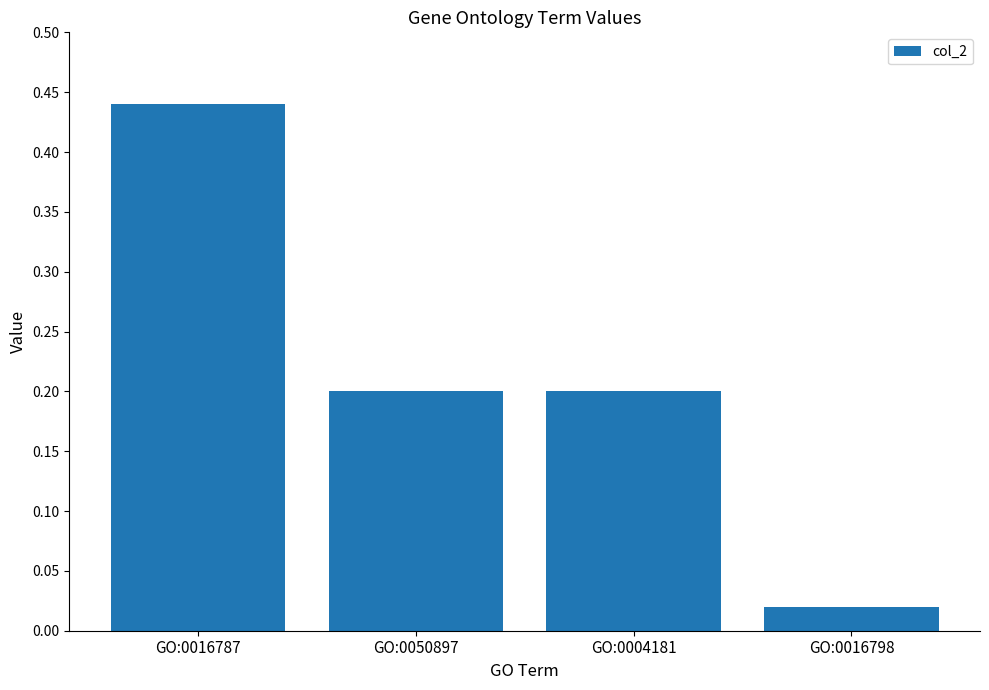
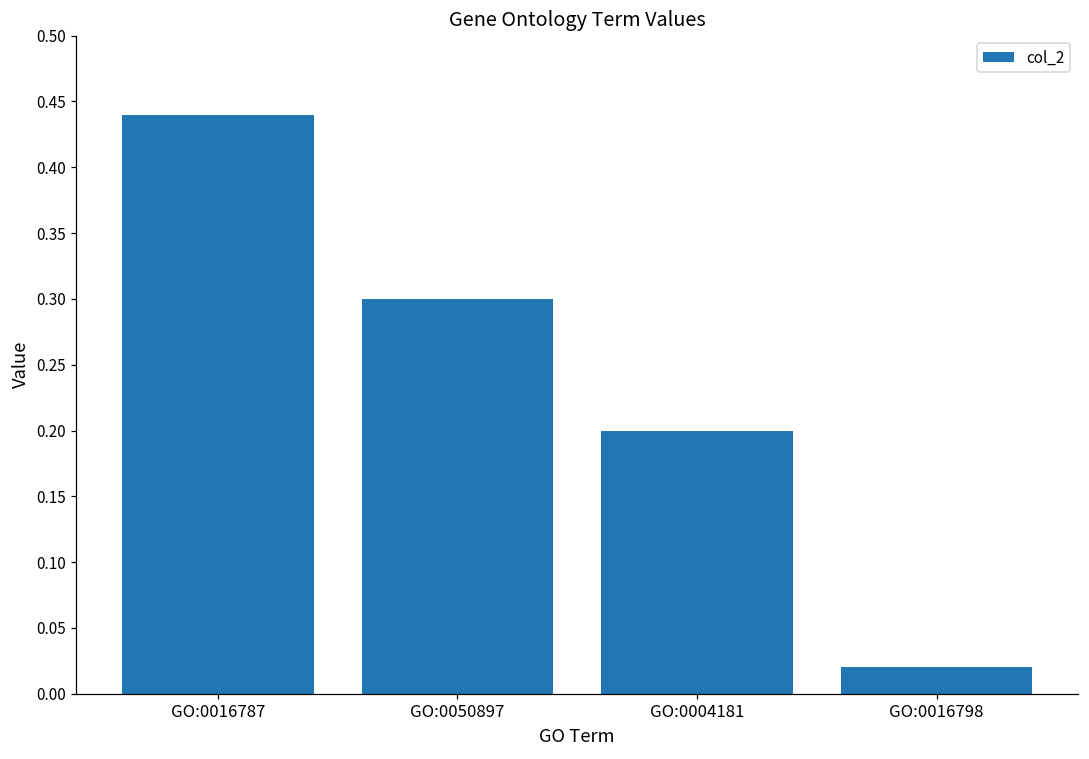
  {
    "GO:0016787": 0.440,
-   "GO:0050897": 0.2,
+   "GO:0050897": 0.3,
    "GO:0004181": 0.2,
    "GO:0016798": 0.020
  }
